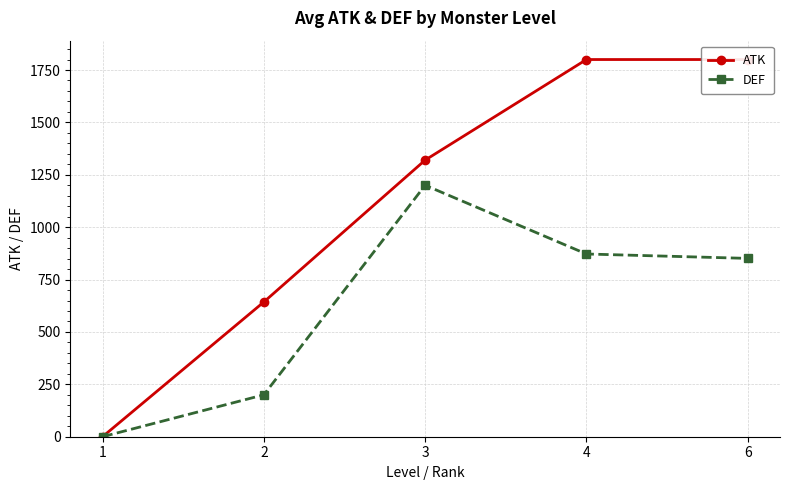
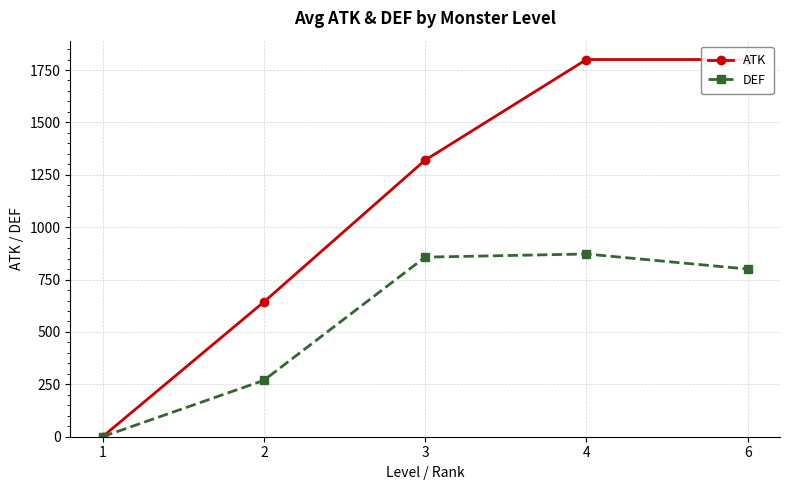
  {
    "ATK": {
      "2": 640,
      "3": 1320,
      "4": 1800
    },
    "DEF": {
-     "2": 200,
-     "3": 1200,
+     "2": 270,
+     "3": 860,
      "4": 870,
-     "6": 850
+     "6": 800
    }
  }
